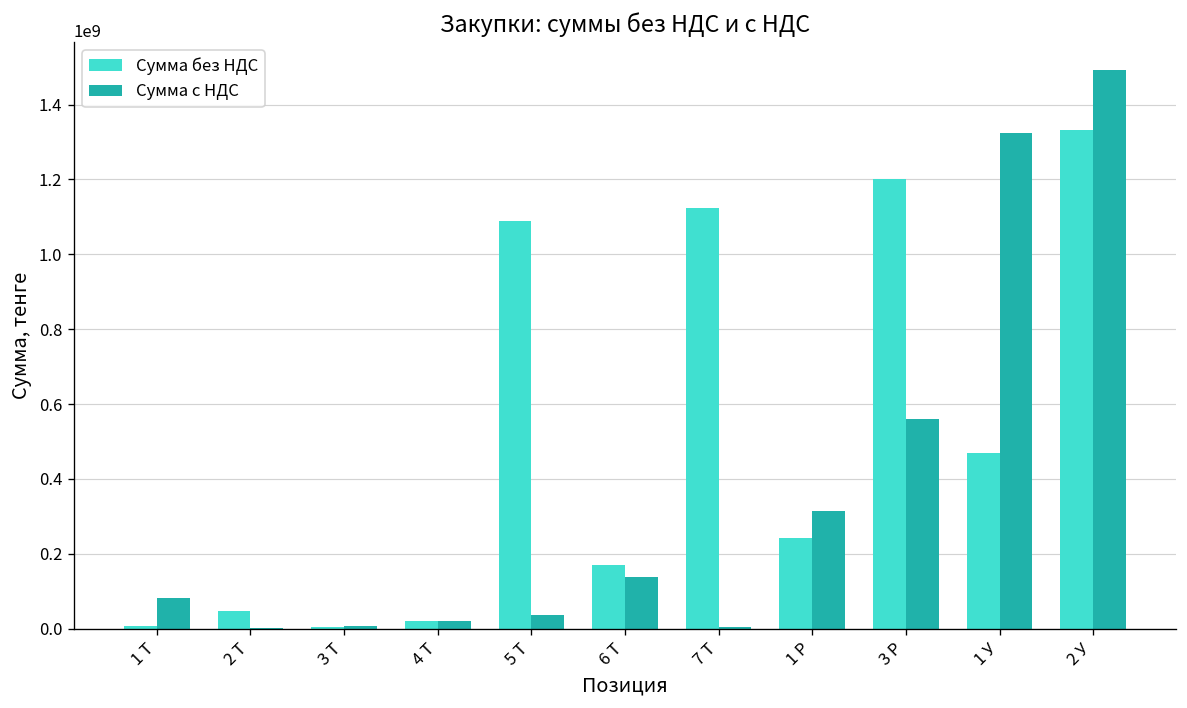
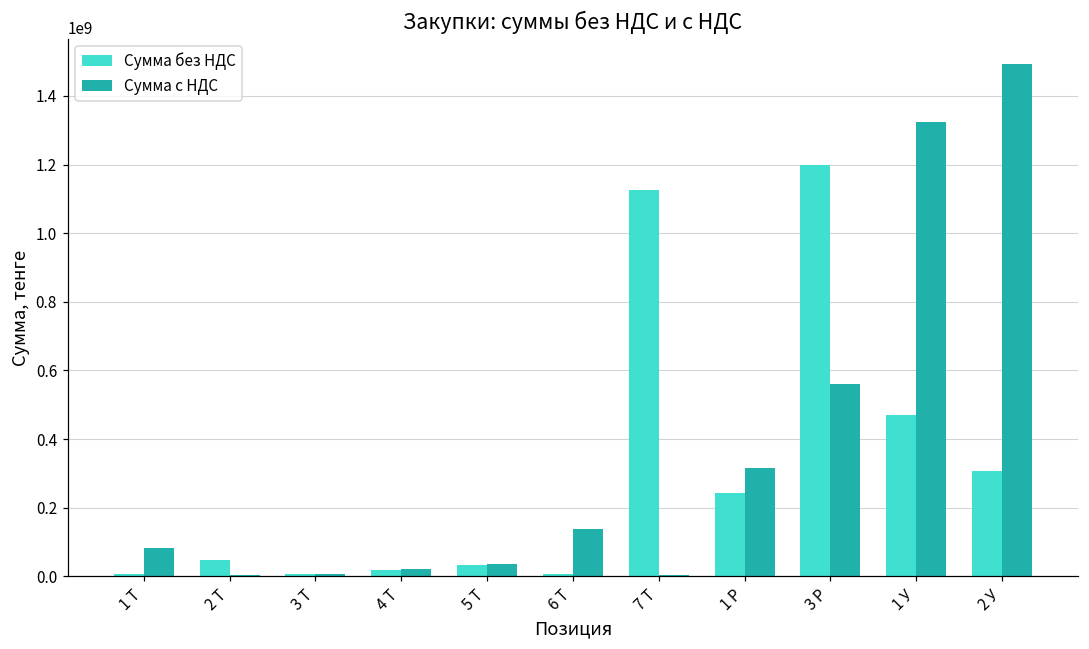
  {
    "Сумма без НДС": {
      "2 Т": 50000000,
      "4 Т": 20000000,
-     "5 Т": 1090000000,
-     "6 Т": 170000000,
+     "5 Т": 30000000,
+     "6 Т": 10000000,
      "7 Т": 1120000000,
      "1 Р": 240000000,
      "3 Р": 1200000000,
      "1 У": 470000000,
-     "2 У": 1330000000
+     "2 У": 310000000
    },
    "Сумма с НДС": {
      "1 Т": 80000000,
      "4 Т": 20000000,
      "5 Т": 40000000,
      "6 Т": 140000000,
      "1 Р": 320000000,
      "3 Р": 560000000,
      "1 У": 1320000000,
      "2 У": 1490000000
    }
  }
